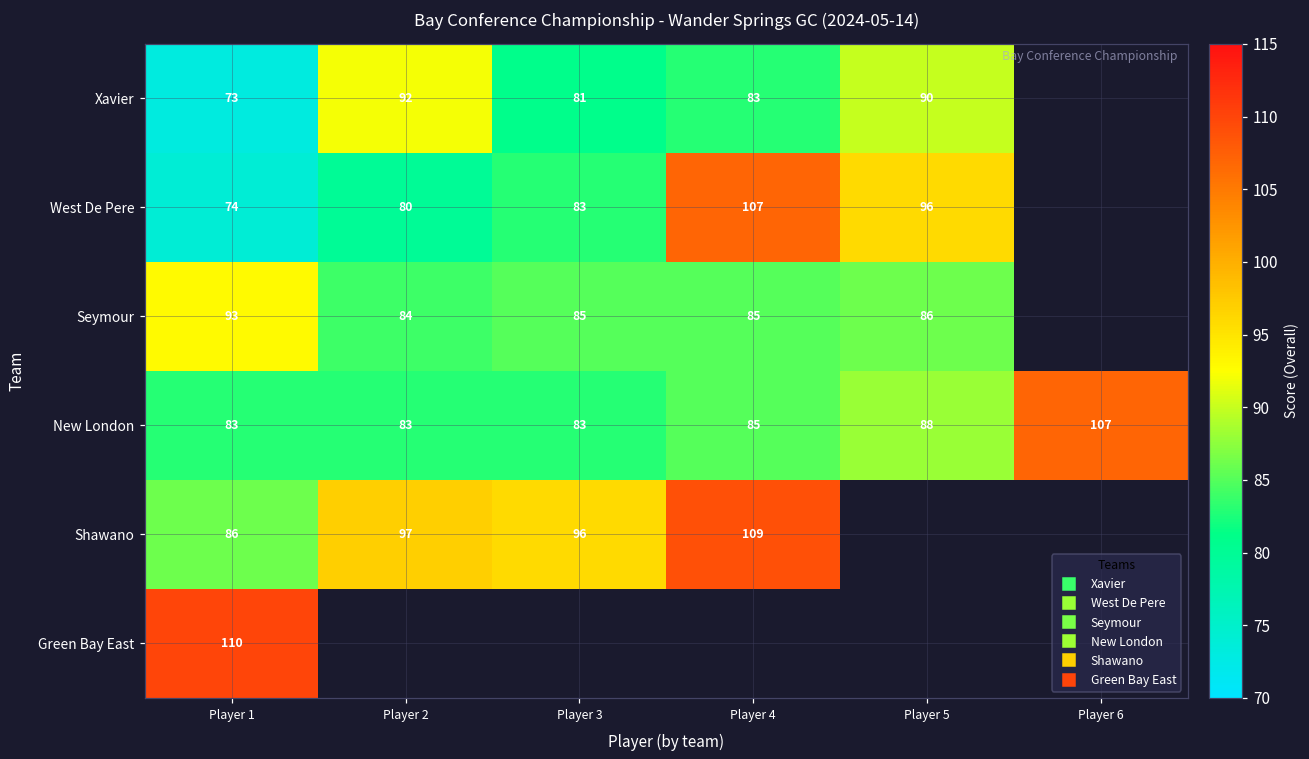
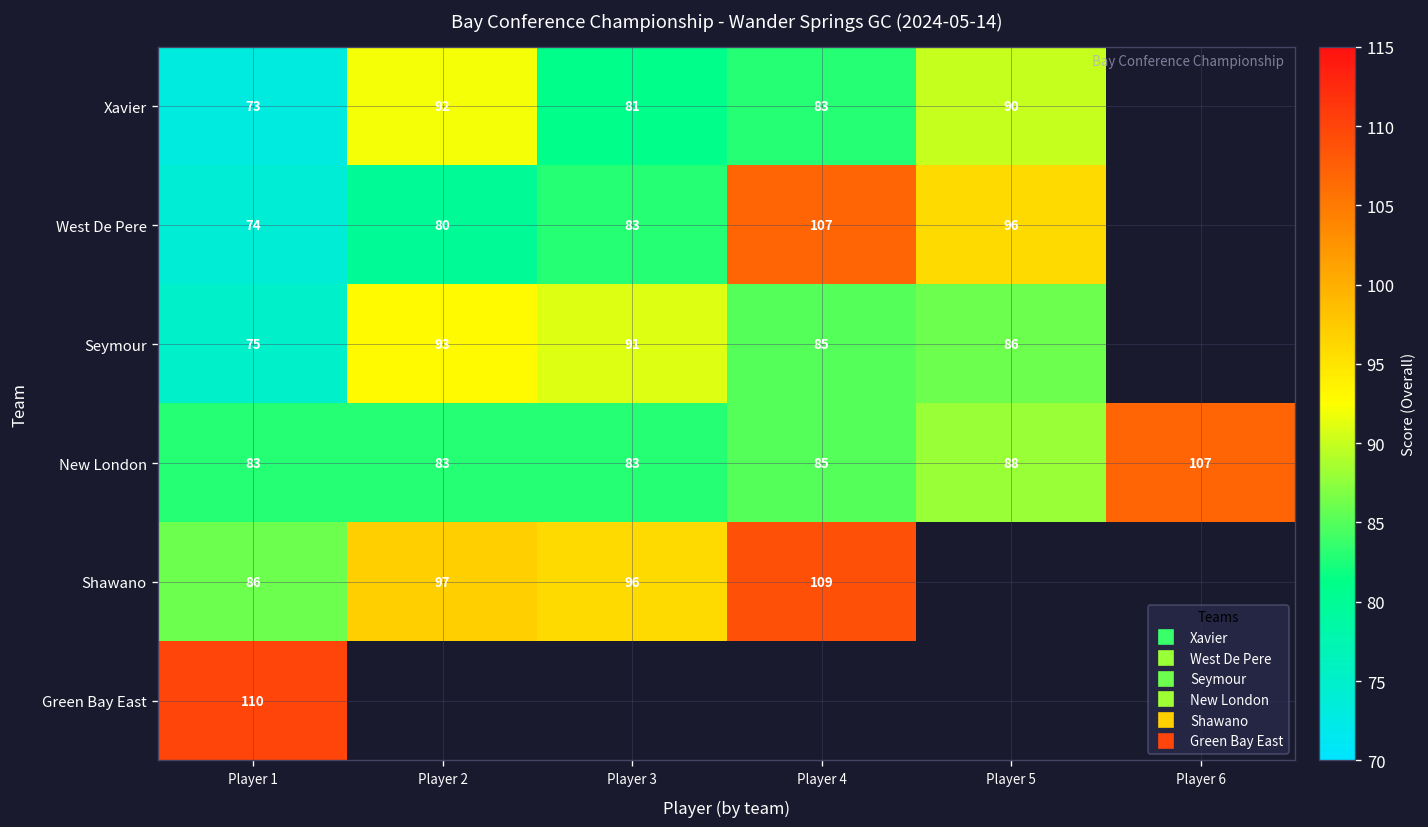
  {
    "Xavier": {
      "Player 1": 73,
      "Player 2": 92,
      "Player 3": 81,
      "Player 4": 83,
      "Player 5": 90
    },
    "West De Pere": {
      "Player 1": 74,
      "Player 2": 80,
      "Player 3": 83,
      "Player 4": 107,
      "Player 5": 96
    },
    "Seymour": {
-     "Player 1": 93,
-     "Player 2": 84,
-     "Player 3": 85,
+     "Player 1": 75,
+     "Player 2": 93,
+     "Player 3": 91,
      "Player 4": 85,
      "Player 5": 86
    },
    "New London": {
      "Player 1": 83,
      "Player 2": 83,
      "Player 3": 83,
      "Player 4": 85,
      "Player 5": 88,
      "Player 6": 107
    },
    "Shawano": {
      "Player 1": 86,
      "Player 2": 97,
      "Player 3": 96,
      "Player 4": 109
    },
    "Green Bay East": {
      "Player 1": 110
    }
  }
